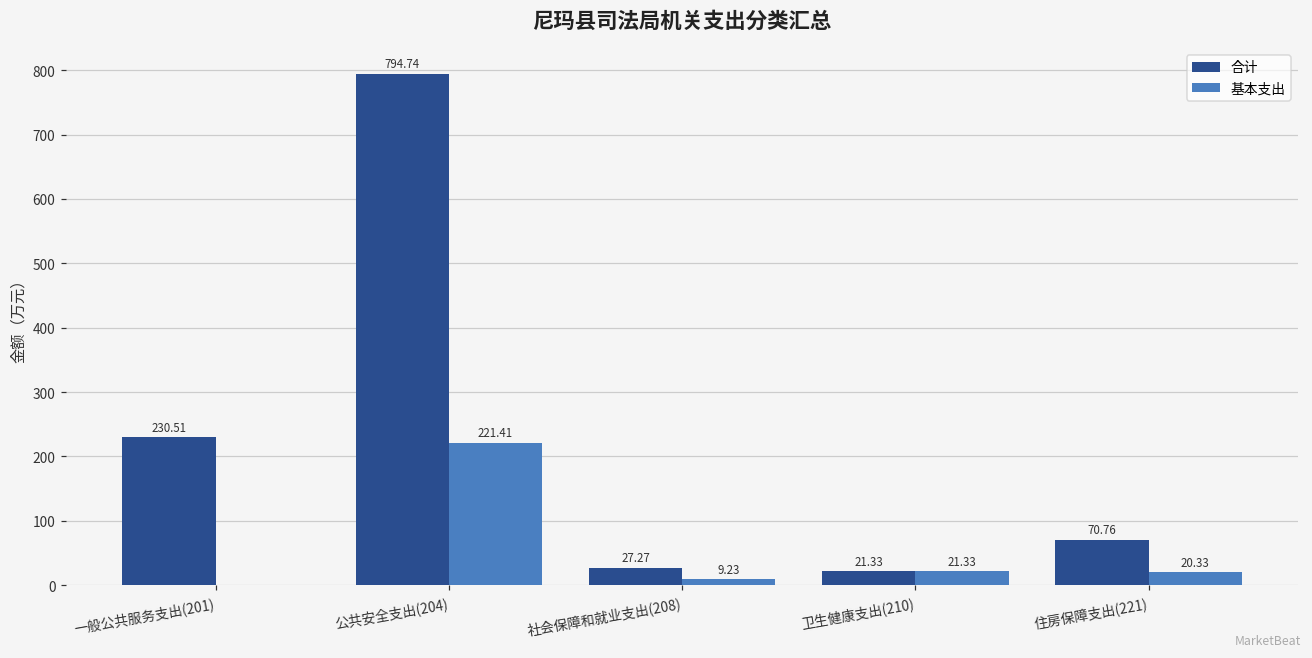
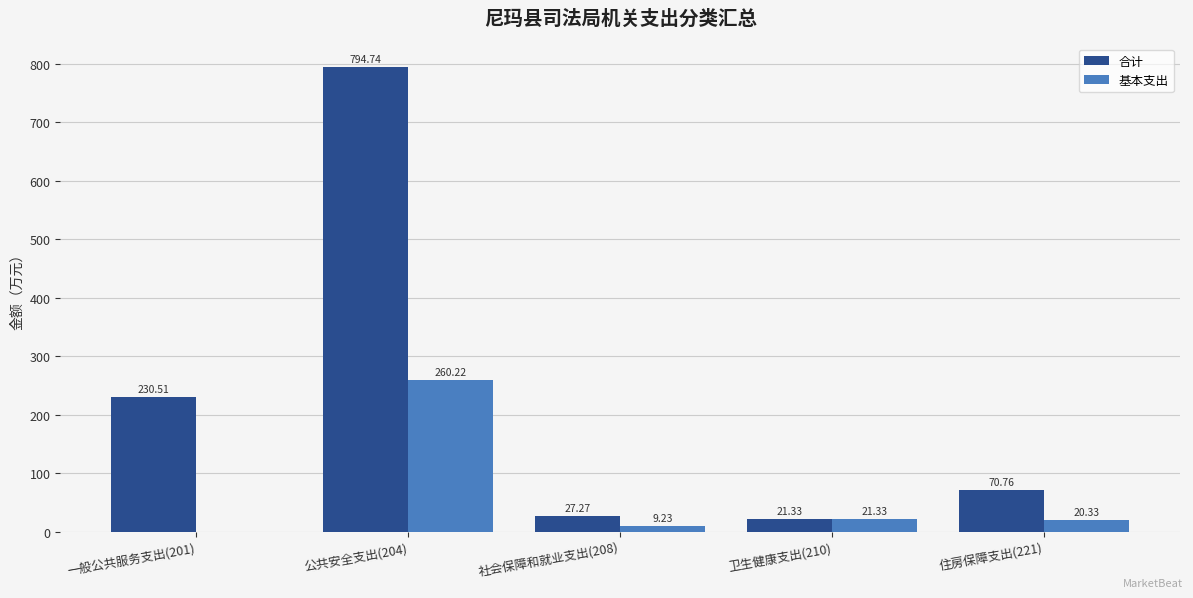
  {
    "合计": {
      "一般公共服务支出(201)": 230.51,
      "公共安全支出(204)": 794.74,
      "社会保障和就业支出(208)": 27.27,
      "卫生健康支出(210)": 21.33,
      "住房保障支出(221)": 70.76
    },
    "基本支出": {
-     "公共安全支出(204)": 221.41,
+     "公共安全支出(204)": 260.22,
      "社会保障和就业支出(208)": 9.23,
      "卫生健康支出(210)": 21.33,
      "住房保障支出(221)": 20.33
    }
  }
